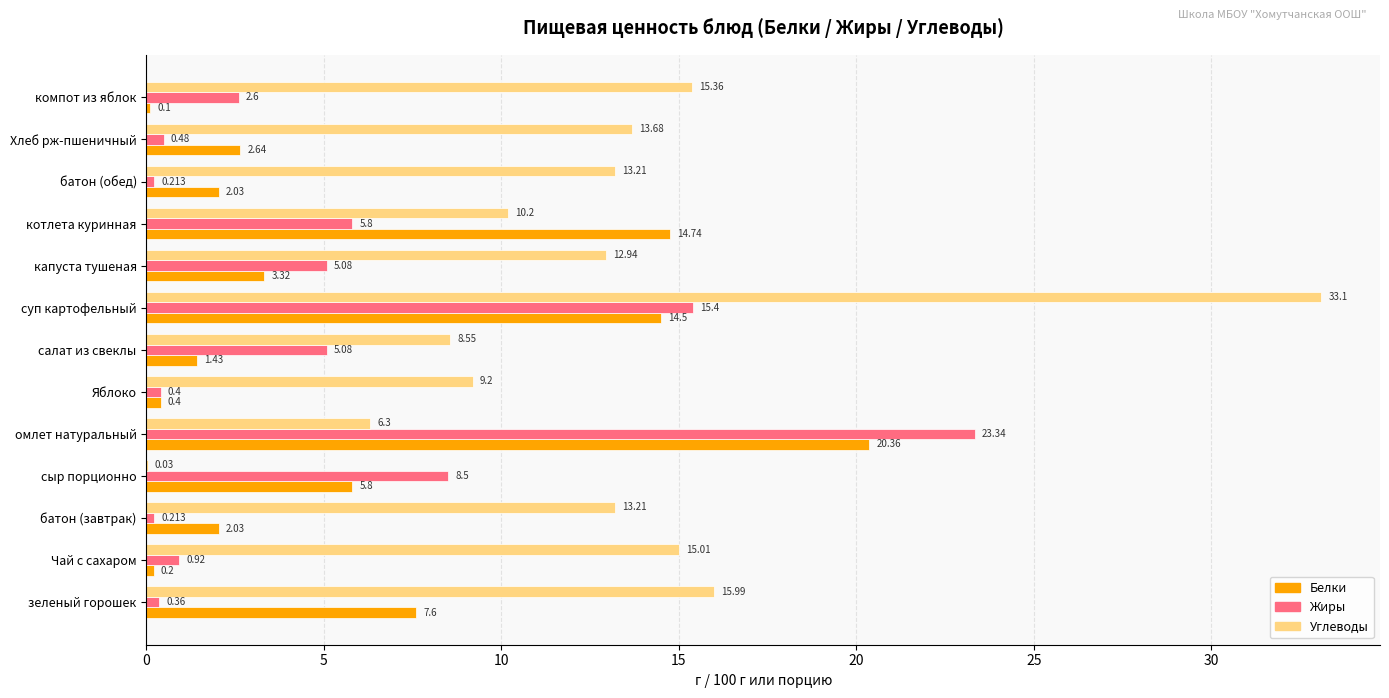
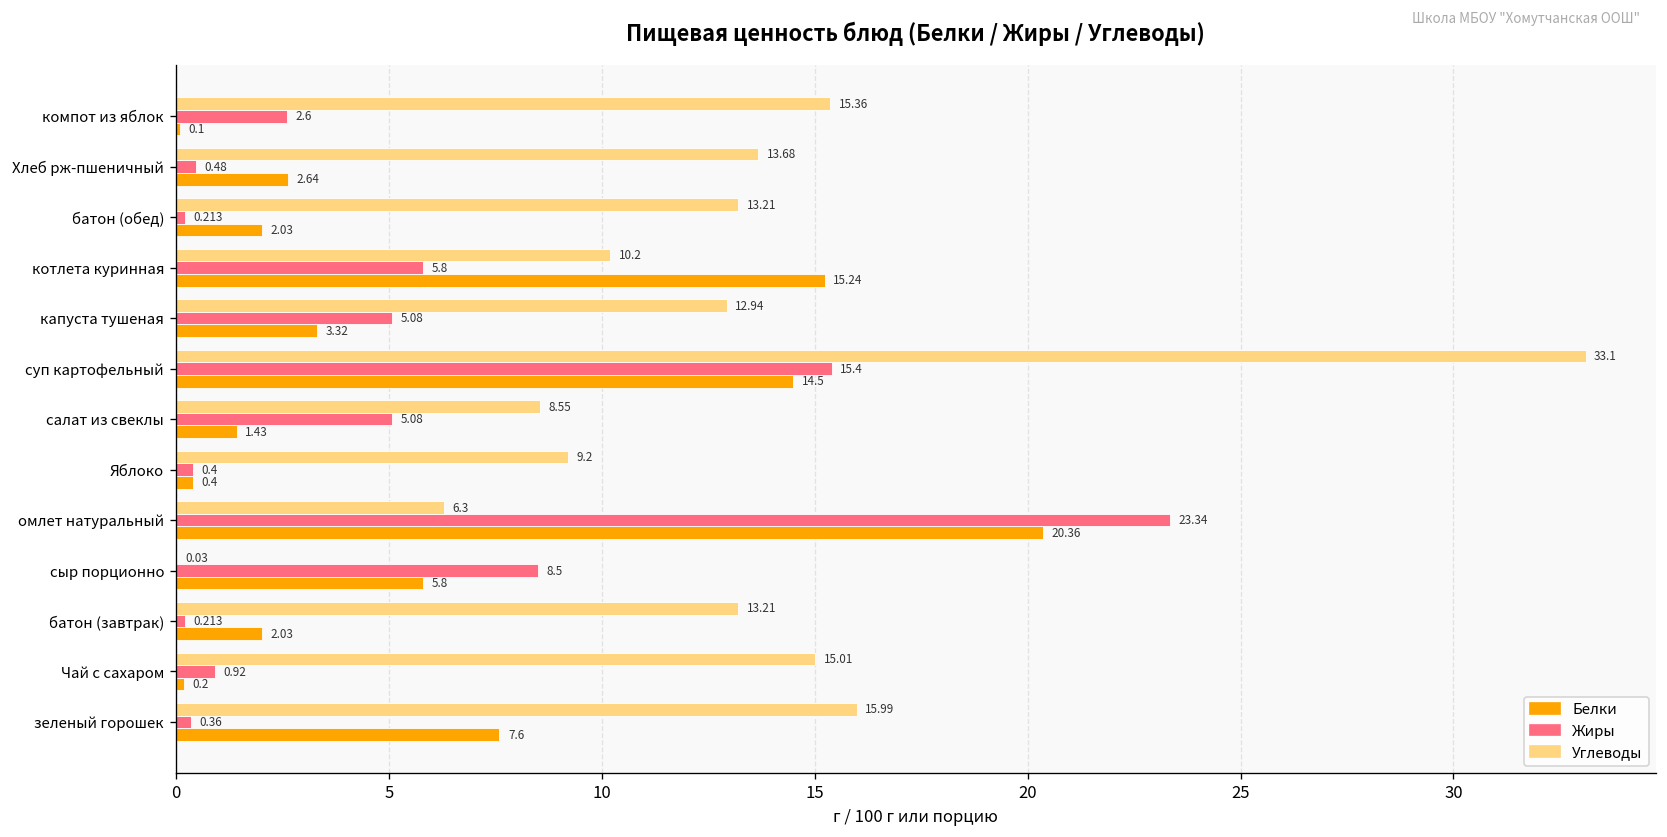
  {
    "Белки": {
      "компот из яблок": 0.1,
      "Хлеб рж-пшеничный": 2.64,
      "батон (обед)": 2.03,
-     "котлета куринная": 14.74,
+     "котлета куринная": 15.24,
      "капуста тушеная": 3.32,
      "суп картофельный": 14.5,
      "салат из свеклы": 1.43,
      "Яблоко": 0.4,
      "омлет натуральный": 20.36,
      "сыр порционно": 5.8,
      "батон (завтрак)": 2.03,
      "Чай с сахаром": 0.2,
      "зеленый горошек": 7.6
    },
    "Жиры": {
      "компот из яблок": 2.6,
      "Хлеб рж-пшеничный": 0.48,
      "батон (обед)": 0.213,
      "котлета куринная": 5.8,
      "капуста тушеная": 5.08,
      "суп картофельный": 15.4,
      "салат из свеклы": 5.08,
      "Яблоко": 0.4,
      "омлет натуральный": 23.34,
      "сыр порционно": 8.5,
      "батон (завтрак)": 0.213,
      "Чай с сахаром": 0.92,
      "зеленый горошек": 0.36
    },
    "Углеводы": {
      "компот из яблок": 15.36,
      "Хлеб рж-пшеничный": 13.68,
      "батон (обед)": 13.21,
      "котлета куринная": 10.2,
      "капуста тушеная": 12.94,
      "суп картофельный": 33.1,
      "салат из свеклы": 8.55,
      "Яблоко": 9.2,
      "омлет натуральный": 6.3,
      "сыр порционно": 0.03,
      "батон (завтрак)": 13.21,
      "Чай с сахаром": 15.01,
      "зеленый горошек": 15.99
    }
  }
